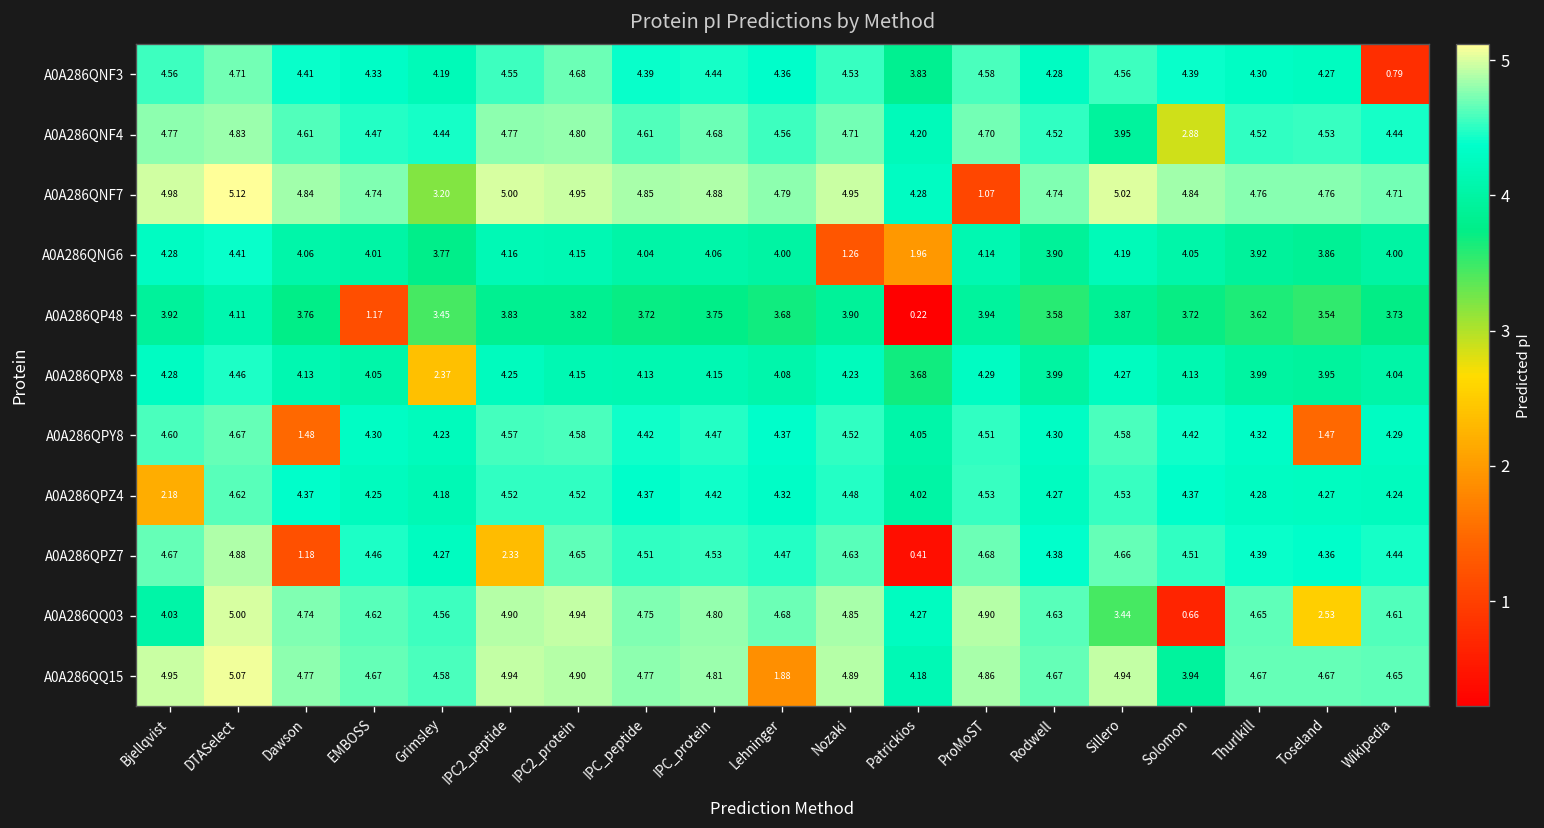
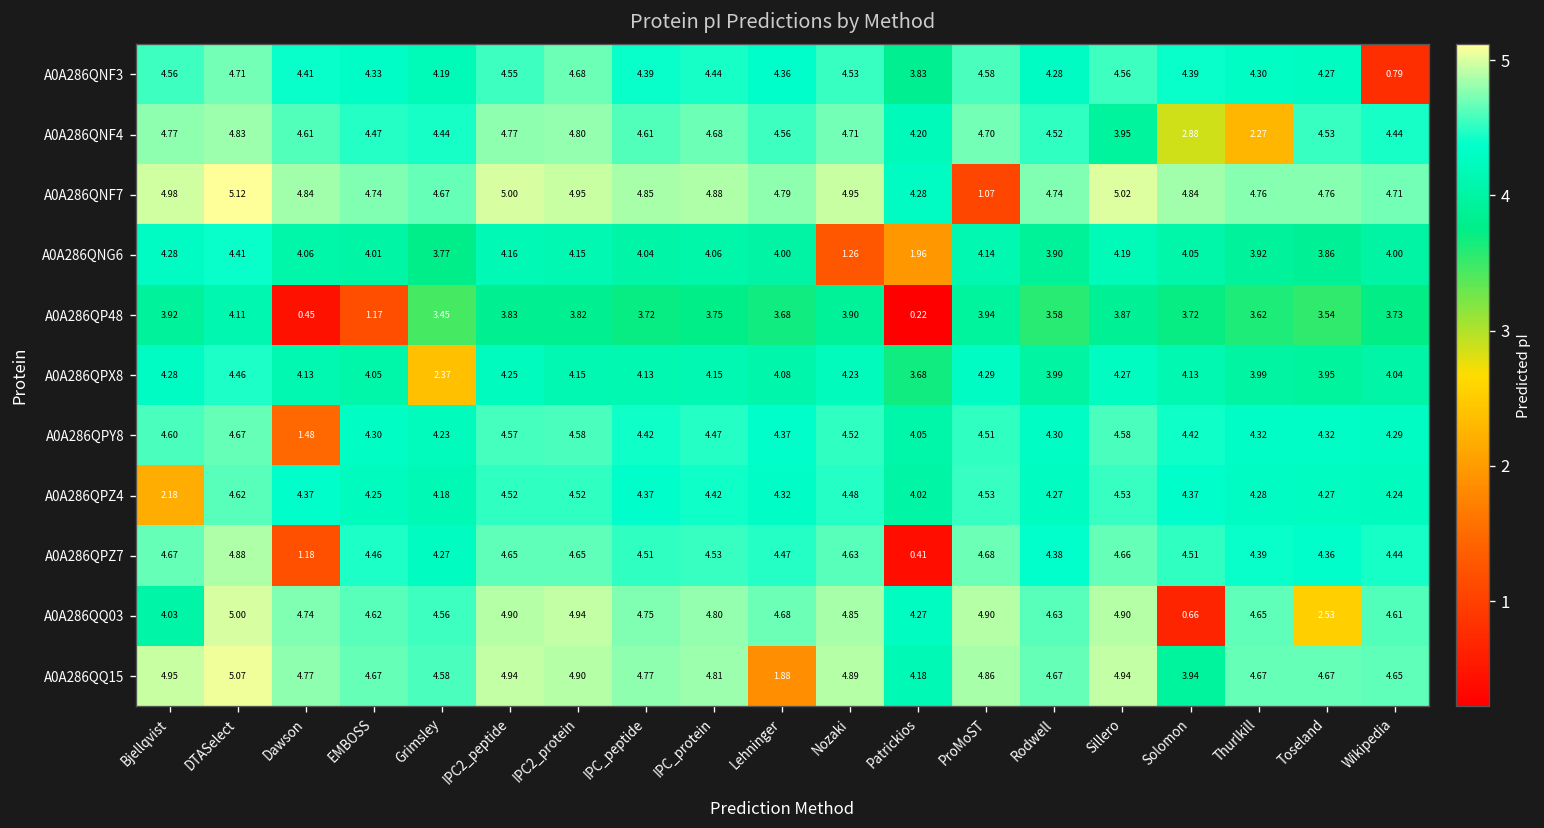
  {
    "A0A286QNF4": {
      "Bjellqvist": 4.77,
      "DTASelect": 4.83,
      "Dawson": 4.61,
      "EMBOSS": 4.47,
      "Grimsley": 4.44,
      "IPC2_peptide": 4.77,
      "IPC2_protein": 4.80,
      "IPC_peptide": 4.61,
      "IPC_protein": 4.68,
      "Lehninger": 4.56,
      "Nozaki": 4.71,
      "Patrickios": 4.20,
      "ProMoST": 4.70,
      "Rodwell": 4.52,
      "Sillero": 3.95,
      "Solomon": 2.88,
-     "Thurlkill": 4.52,
+     "Thurlkill": 2.27,
      "Toseland": 4.53,
      "Wikipedia": 4.44
    },
    "A0A286QNF7": {
      "Bjellqvist": 4.98,
      "DTASelect": 5.12,
      "Dawson": 4.84,
      "EMBOSS": 4.74,
-     "Grimsley": 3.20,
+     "Grimsley": 4.67,
      "IPC2_peptide": 5.00,
      "IPC2_protein": 4.95,
      "IPC_peptide": 4.85,
      "IPC_protein": 4.88,
      "Lehninger": 4.79,
      "Nozaki": 4.95,
      "Patrickios": 4.28,
      "ProMoST": 1.07,
      "Rodwell": 4.74,
      "Sillero": 5.02,
      "Solomon": 4.84,
      "Thurlkill": 4.76,
      "Toseland": 4.76,
      "Wikipedia": 4.71
    },
    "A0A286QP48": {
      "Bjellqvist": 3.92,
      "DTASelect": 4.11,
-     "Dawson": 3.76,
+     "Dawson": 0.45,
      "EMBOSS": 1.17,
      "Grimsley": 3.45,
      "IPC2_peptide": 3.83,
      "IPC2_protein": 3.82,
      "IPC_peptide": 3.72,
      "IPC_protein": 3.75,
      "Lehninger": 3.68,
      "Nozaki": 3.90,
      "Patrickios": 0.22,
      "ProMoST": 3.94,
      "Rodwell": 3.58,
      "Sillero": 3.87,
      "Solomon": 3.72,
      "Thurlkill": 3.62,
      "Toseland": 3.54,
      "Wikipedia": 3.73
    },
    "A0A286QPY8": {
      "Bjellqvist": 4.60,
      "DTASelect": 4.67,
      "Dawson": 1.48,
      "EMBOSS": 4.30,
      "Grimsley": 4.23,
      "IPC2_peptide": 4.57,
      "IPC2_protein": 4.58,
      "IPC_peptide": 4.42,
      "IPC_protein": 4.47,
      "Lehninger": 4.37,
      "Nozaki": 4.52,
      "Patrickios": 4.05,
      "ProMoST": 4.51,
      "Rodwell": 4.30,
      "Sillero": 4.58,
      "Solomon": 4.42,
      "Thurlkill": 4.32,
-     "Toseland": 1.47,
+     "Toseland": 4.32,
      "Wikipedia": 4.29
    },
    "A0A286QPZ7": {
      "Bjellqvist": 4.67,
      "DTASelect": 4.88,
      "Dawson": 1.18,
      "EMBOSS": 4.46,
      "Grimsley": 4.27,
-     "IPC2_peptide": 2.33,
+     "IPC2_peptide": 4.65,
      "IPC2_protein": 4.65,
      "IPC_peptide": 4.51,
      "IPC_protein": 4.53,
      "Lehninger": 4.47,
      "Nozaki": 4.63,
      "Patrickios": 0.41,
      "ProMoST": 4.68,
      "Rodwell": 4.38,
      "Sillero": 4.66,
      "Solomon": 4.51,
      "Thurlkill": 4.39,
      "Toseland": 4.36,
      "Wikipedia": 4.44
    },
    "A0A286QQ03": {
      "Bjellqvist": 4.03,
      "DTASelect": 5.00,
      "Dawson": 4.74,
      "EMBOSS": 4.62,
      "Grimsley": 4.56,
      "IPC2_peptide": 4.90,
      "IPC2_protein": 4.94,
      "IPC_peptide": 4.75,
      "IPC_protein": 4.80,
      "Lehninger": 4.68,
      "Nozaki": 4.85,
      "Patrickios": 4.27,
      "ProMoST": 4.90,
      "Rodwell": 4.63,
-     "Sillero": 3.44,
+     "Sillero": 4.90,
      "Solomon": 0.66,
      "Thurlkill": 4.65,
      "Toseland": 2.53,
      "Wikipedia": 4.61
    }
  }
